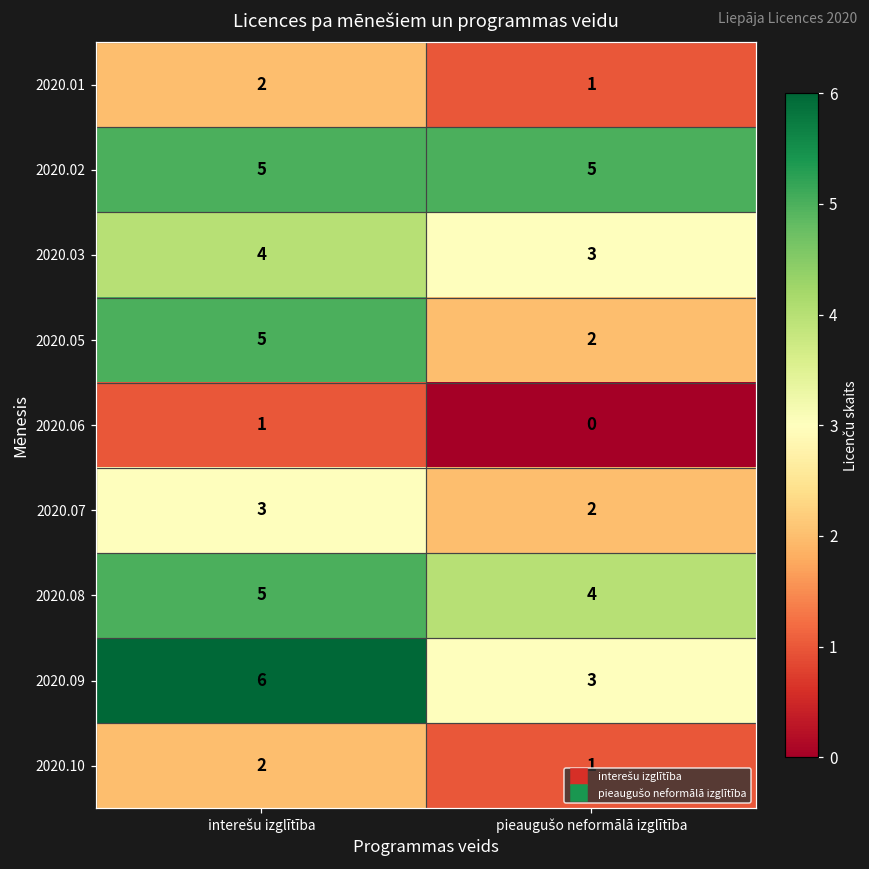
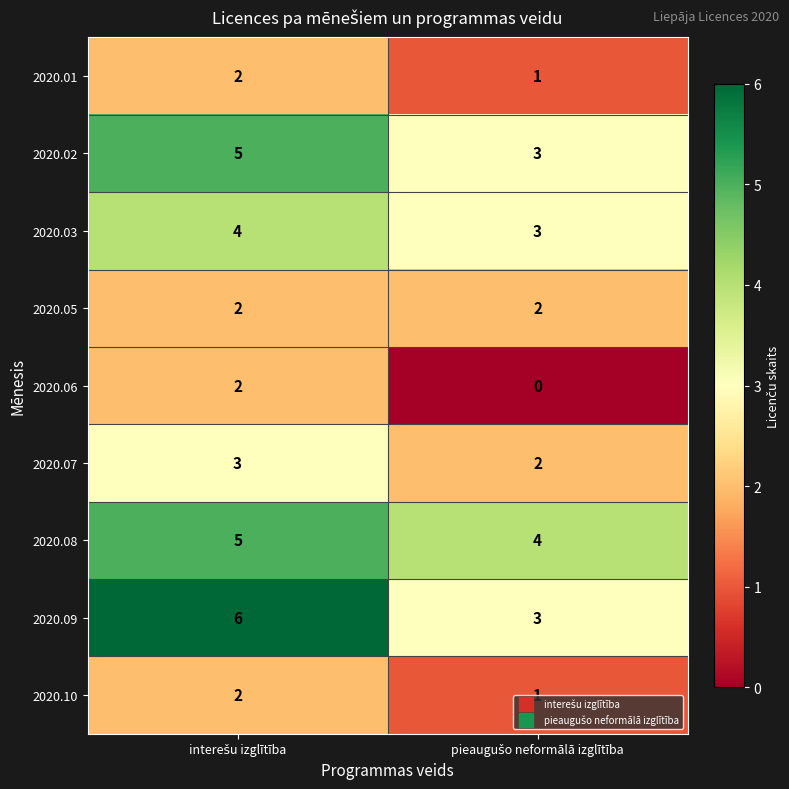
  {
    "2020.01": {
      "interešu izglītība": 2,
      "pieaugušo neformālā izglītība": 1
    },
    "2020.02": {
      "interešu izglītība": 5,
-     "pieaugušo neformālā izglītība": 5
+     "pieaugušo neformālā izglītība": 3
    },
    "2020.03": {
      "interešu izglītība": 4,
      "pieaugušo neformālā izglītība": 3
    },
    "2020.05": {
-     "interešu izglītība": 5,
+     "interešu izglītība": 2,
      "pieaugušo neformālā izglītība": 2
    },
    "2020.06": {
-     "interešu izglītība": 1,
+     "interešu izglītība": 2,
      "pieaugušo neformālā izglītība": 0
    },
    "2020.07": {
      "interešu izglītība": 3,
      "pieaugušo neformālā izglītība": 2
    },
    "2020.08": {
      "interešu izglītība": 5,
      "pieaugušo neformālā izglītība": 4
    },
    "2020.09": {
      "interešu izglītība": 6,
      "pieaugušo neformālā izglītība": 3
    },
    "2020.10": {
      "interešu izglītība": 2
    }
  }
